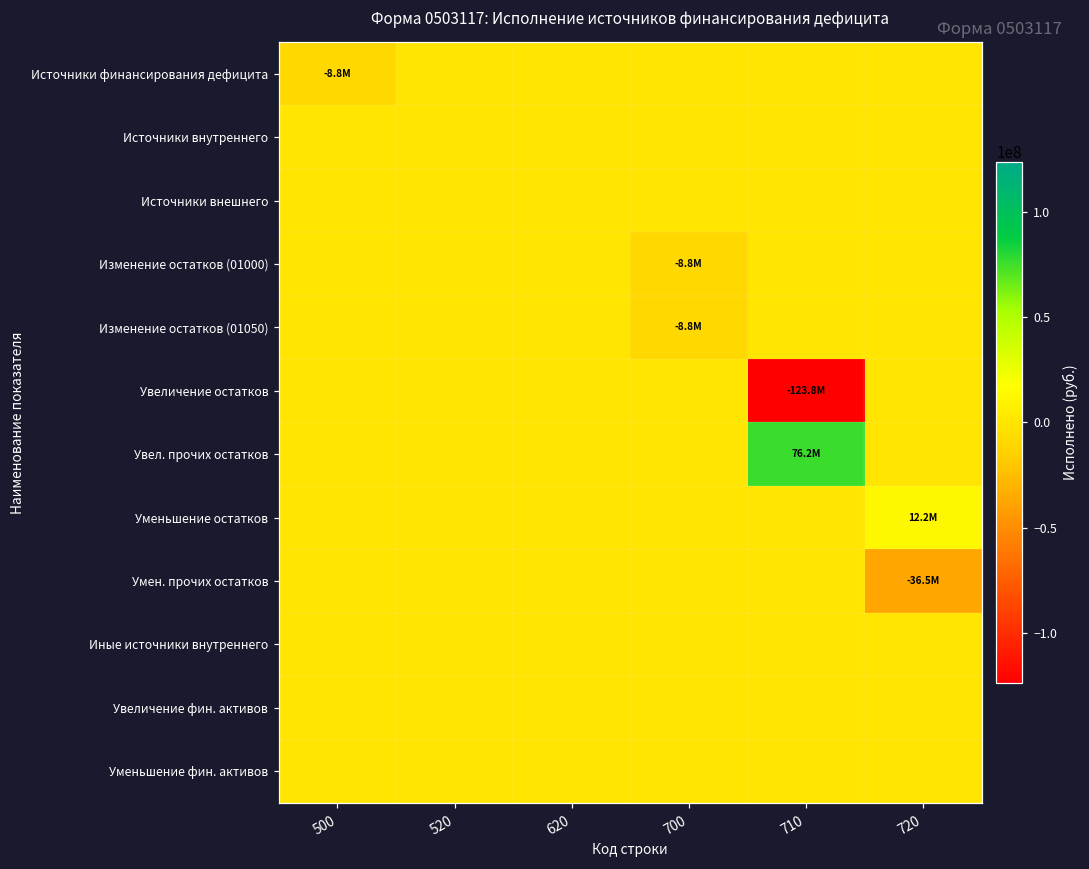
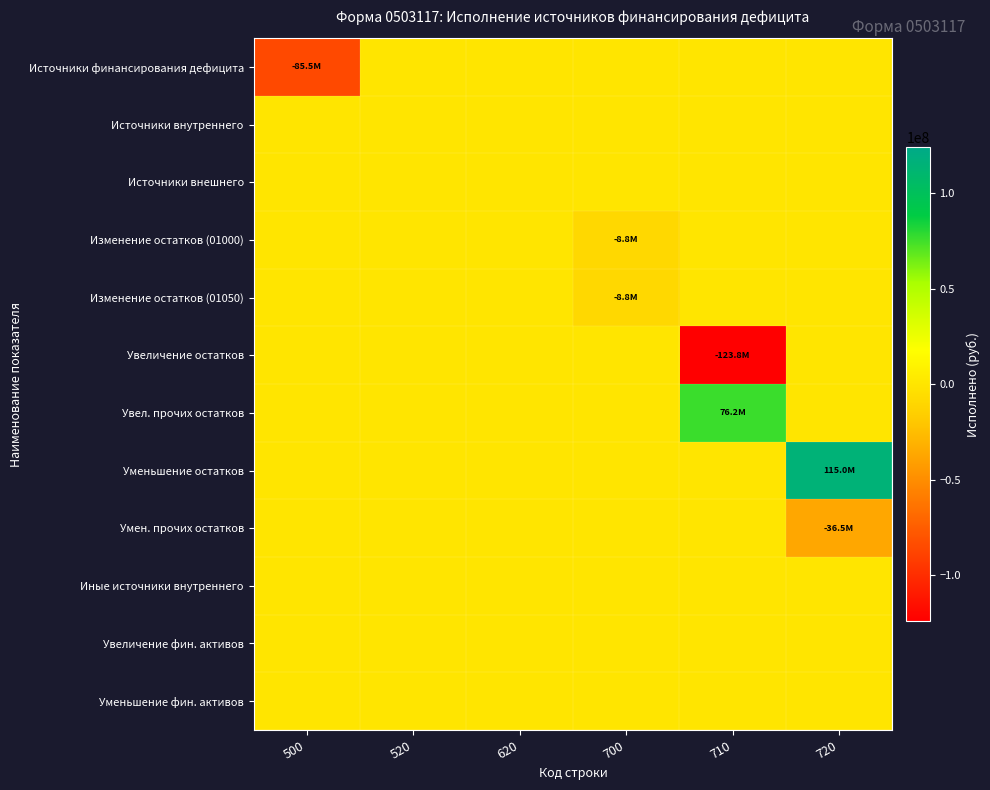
  {
    "Источники финансирования дефицита": {
-     "500": "-8.8M"
+     "500": "-85.5M"
    },
    "Изменение остатков (01000)": {
      "700": "-8.8M"
    },
    "Изменение остатков (01050)": {
      "700": "-8.8M"
    },
    "Увеличение остатков": {
      "710": "-123.8M"
    },
    "Увел. прочих остатков": {
      "710": "76.2M"
    },
    "Уменьшение остатков": {
-     "720": "12.2M"
+     "720": "115.0M"
    },
    "Умен. прочих остатков": {
      "720": "-36.5M"
    }
  }
